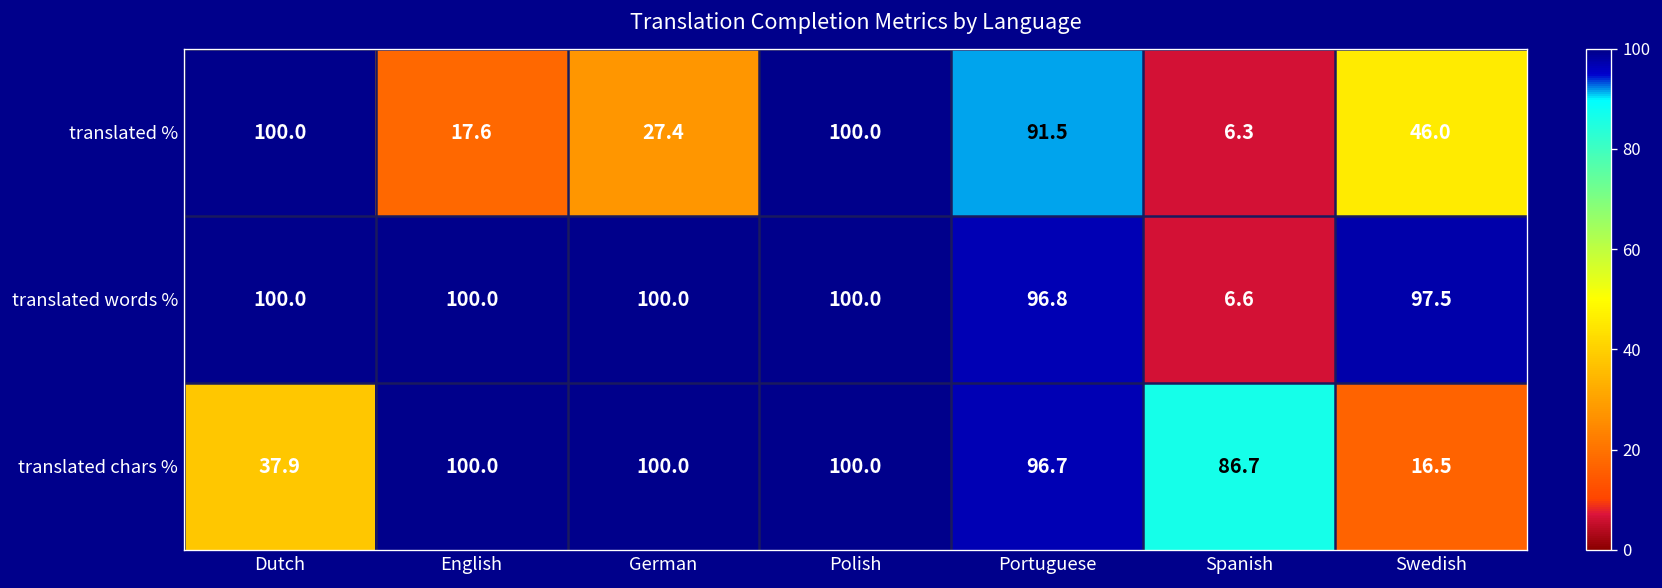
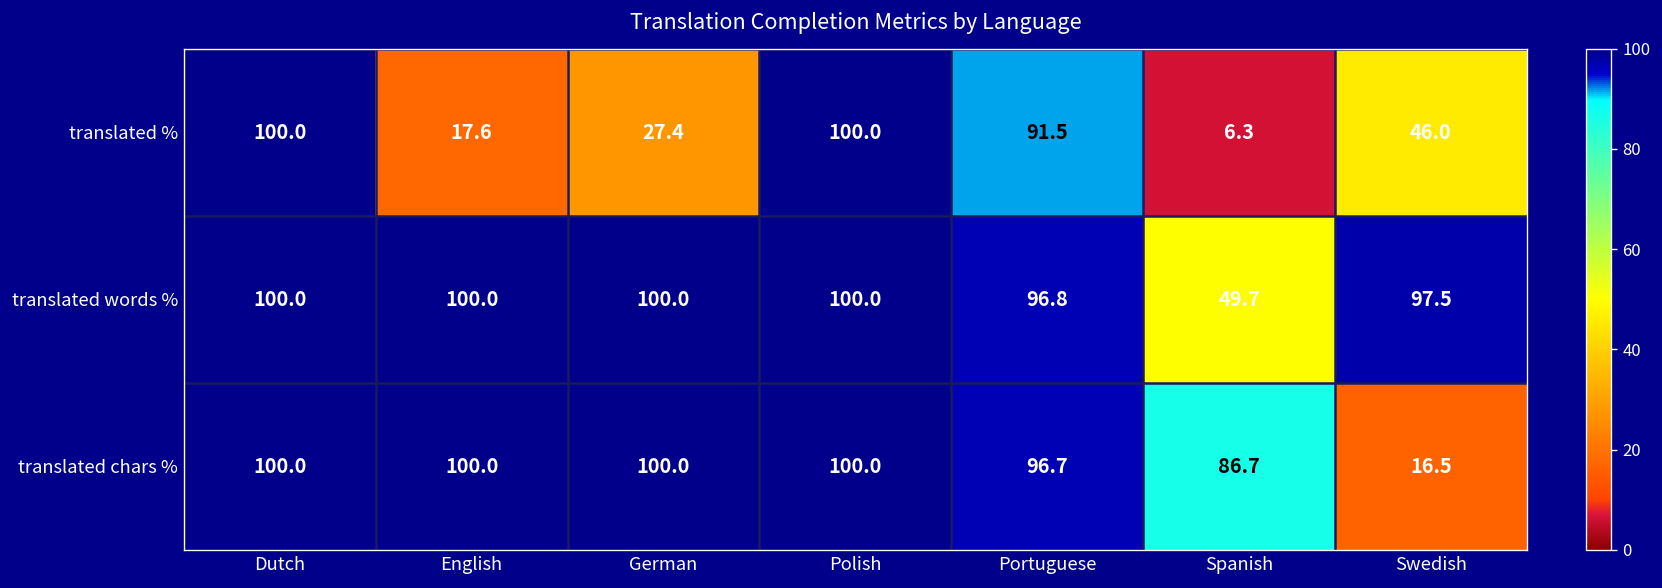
  {
    "translated %": {
      "Dutch": 100.0,
      "English": 17.6,
      "German": 27.4,
      "Polish": 100.0,
      "Portuguese": 91.5,
      "Spanish": 6.3,
      "Swedish": 46.0
    },
    "translated words %": {
      "Dutch": 100.0,
      "English": 100.0,
      "German": 100.0,
      "Polish": 100.0,
      "Portuguese": 96.8,
-     "Spanish": 6.6,
+     "Spanish": 49.7,
      "Swedish": 97.5
    },
    "translated chars %": {
-     "Dutch": 37.9,
+     "Dutch": 100.0,
      "English": 100.0,
      "German": 100.0,
      "Polish": 100.0,
      "Portuguese": 96.7,
      "Spanish": 86.7,
      "Swedish": 16.5
    }
  }
